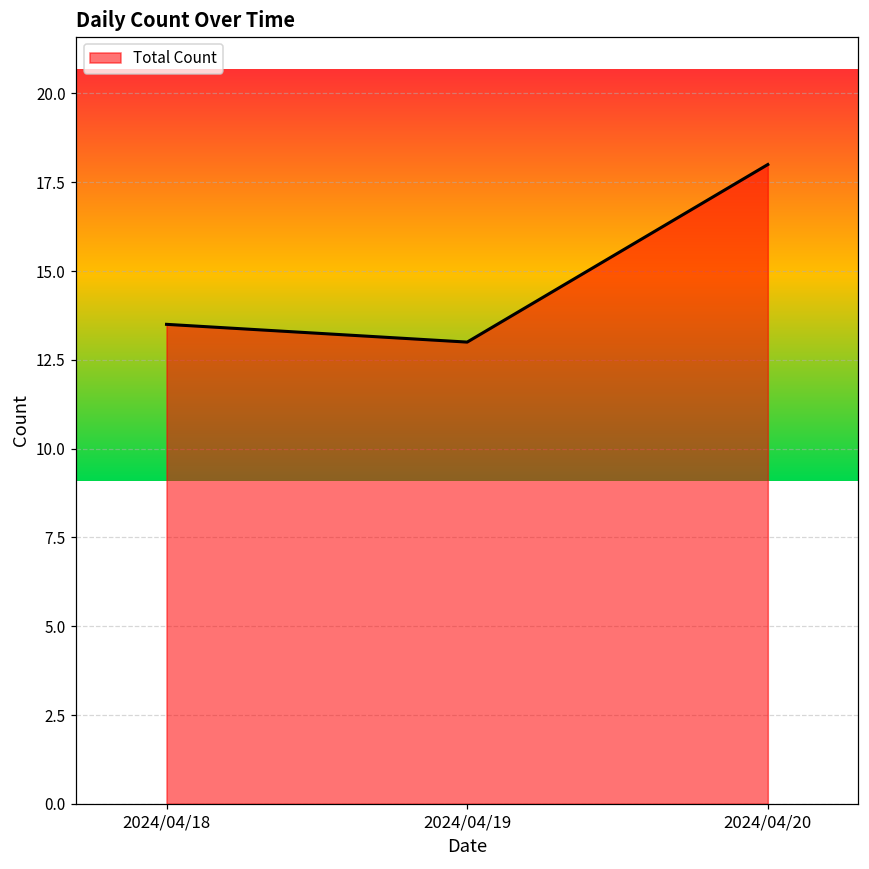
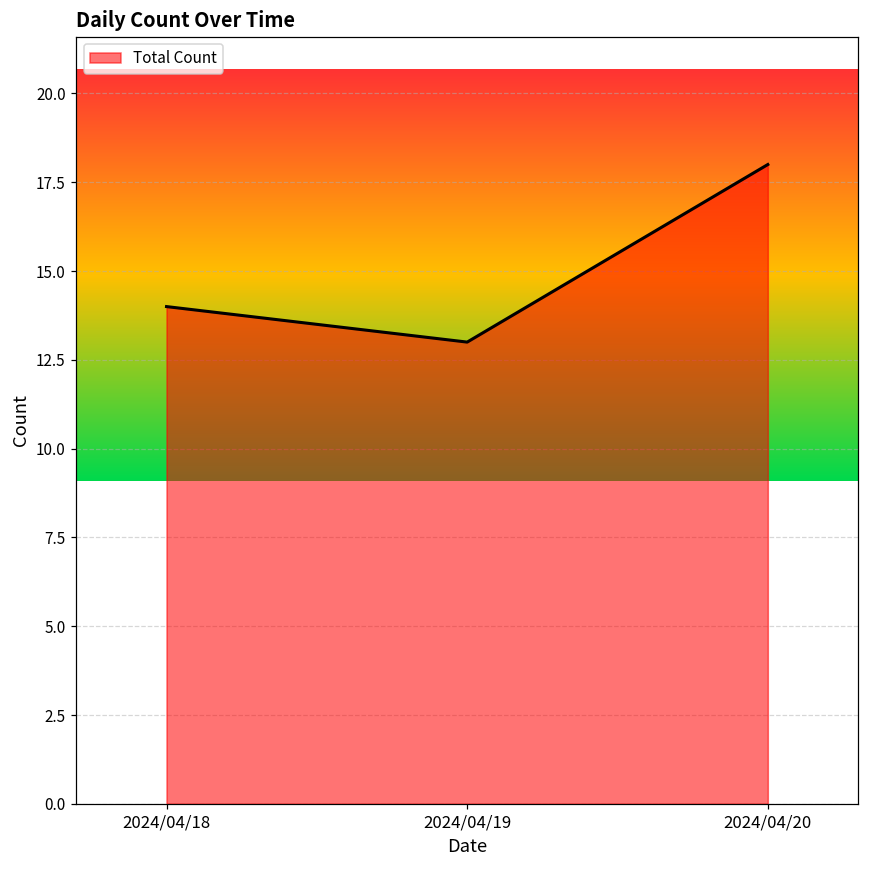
  {
-   "2024/04/18": 13.5,
+   "2024/04/18": 14.0,
    "2024/04/19": 13.0,
    "2024/04/20": 18.0
  }
